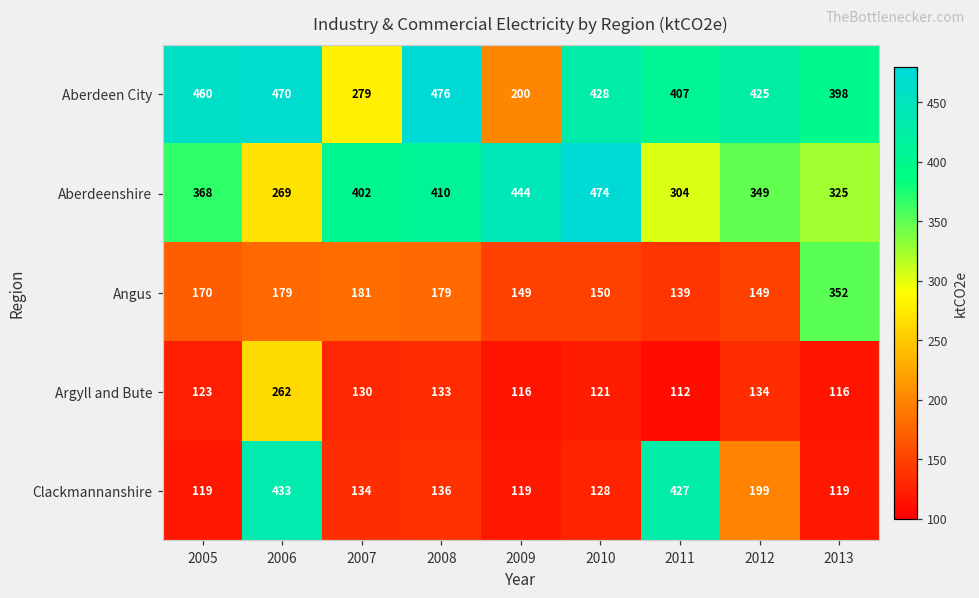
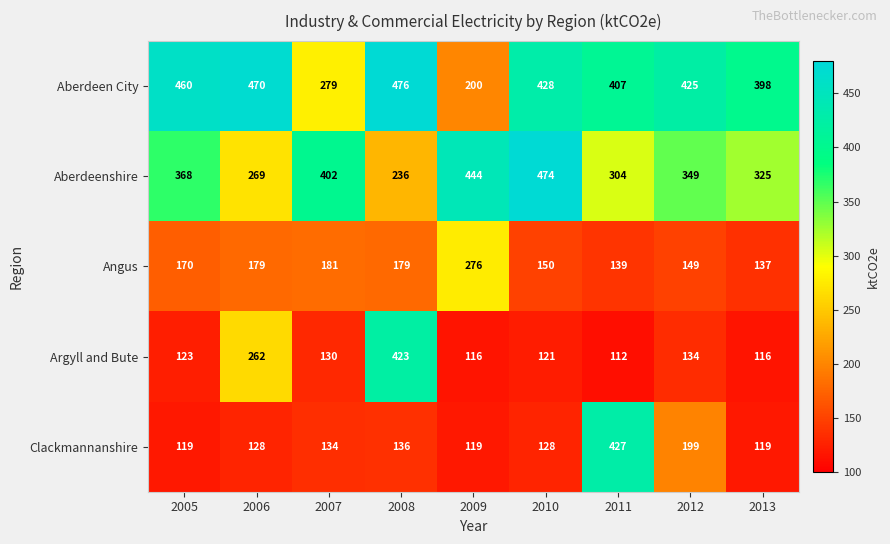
  {
    "Aberdeen City": {
      "2005": 460,
      "2006": 470,
      "2007": 279,
      "2008": 476,
      "2009": 200,
      "2010": 428,
      "2011": 407,
      "2012": 425,
      "2013": 398
    },
    "Aberdeenshire": {
      "2005": 368,
      "2006": 269,
      "2007": 402,
-     "2008": 410,
+     "2008": 236,
      "2009": 444,
      "2010": 474,
      "2011": 304,
      "2012": 349,
      "2013": 325
    },
    "Angus": {
      "2005": 170,
      "2006": 179,
      "2007": 181,
      "2008": 179,
-     "2009": 149,
+     "2009": 276,
      "2010": 150,
      "2011": 139,
      "2012": 149,
-     "2013": 352
+     "2013": 137
    },
    "Argyll and Bute": {
      "2005": 123,
      "2006": 262,
      "2007": 130,
-     "2008": 133,
+     "2008": 423,
      "2009": 116,
      "2010": 121,
      "2011": 112,
      "2012": 134,
      "2013": 116
    },
    "Clackmannanshire": {
      "2005": 119,
-     "2006": 433,
+     "2006": 128,
      "2007": 134,
      "2008": 136,
      "2009": 119,
      "2010": 128,
      "2011": 427,
      "2012": 199,
      "2013": 119
    }
  }
